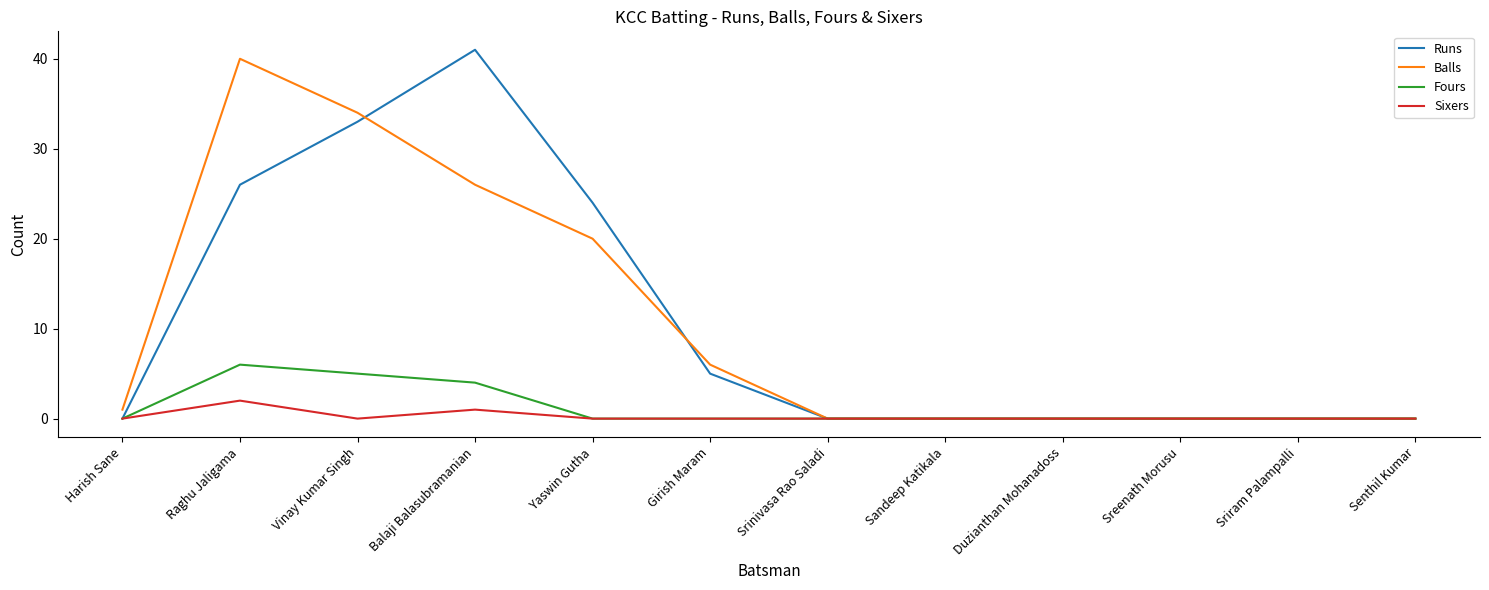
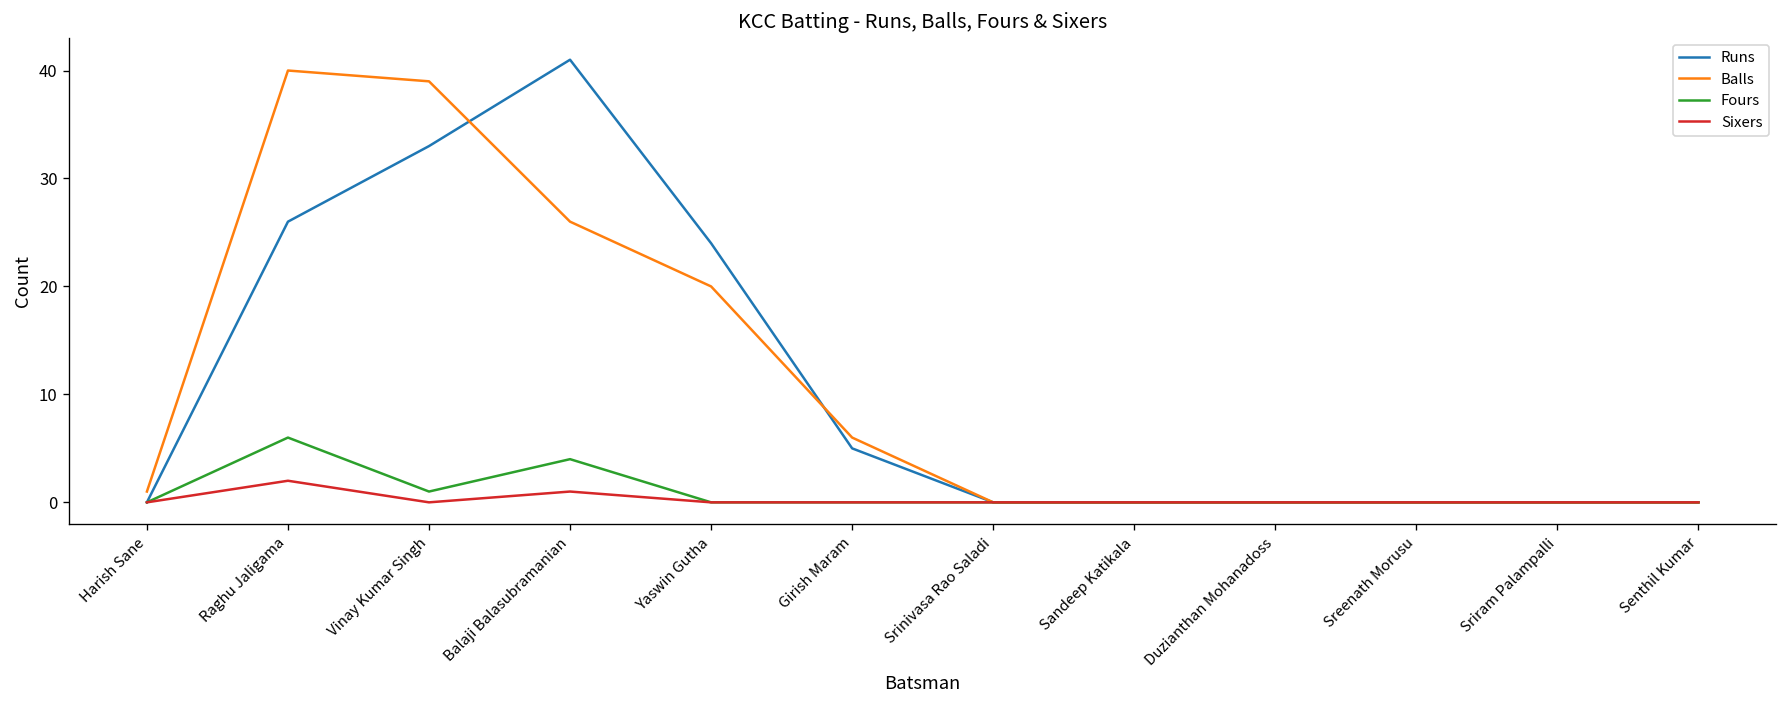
  {
    "Runs": {
      "Raghu Jaligama": 26,
      "Vinay Kumar Singh": 33,
      "Balaji Balasubramanian": 41,
      "Yaswin Gutha": 24,
      "Girish Maram": 5
    },
    "Balls": {
      "Harish Sane": 1,
      "Raghu Jaligama": 40,
-     "Vinay Kumar Singh": 34,
+     "Vinay Kumar Singh": 39,
      "Balaji Balasubramanian": 26,
      "Yaswin Gutha": 20,
      "Girish Maram": 6
    },
    "Fours": {
      "Raghu Jaligama": 6,
-     "Vinay Kumar Singh": 5,
+     "Vinay Kumar Singh": 1,
      "Balaji Balasubramanian": 4
    },
    "Sixers": {
      "Raghu Jaligama": 2,
      "Vinay Kumar Singh": 0,
      "Balaji Balasubramanian": 1
    }
  }
